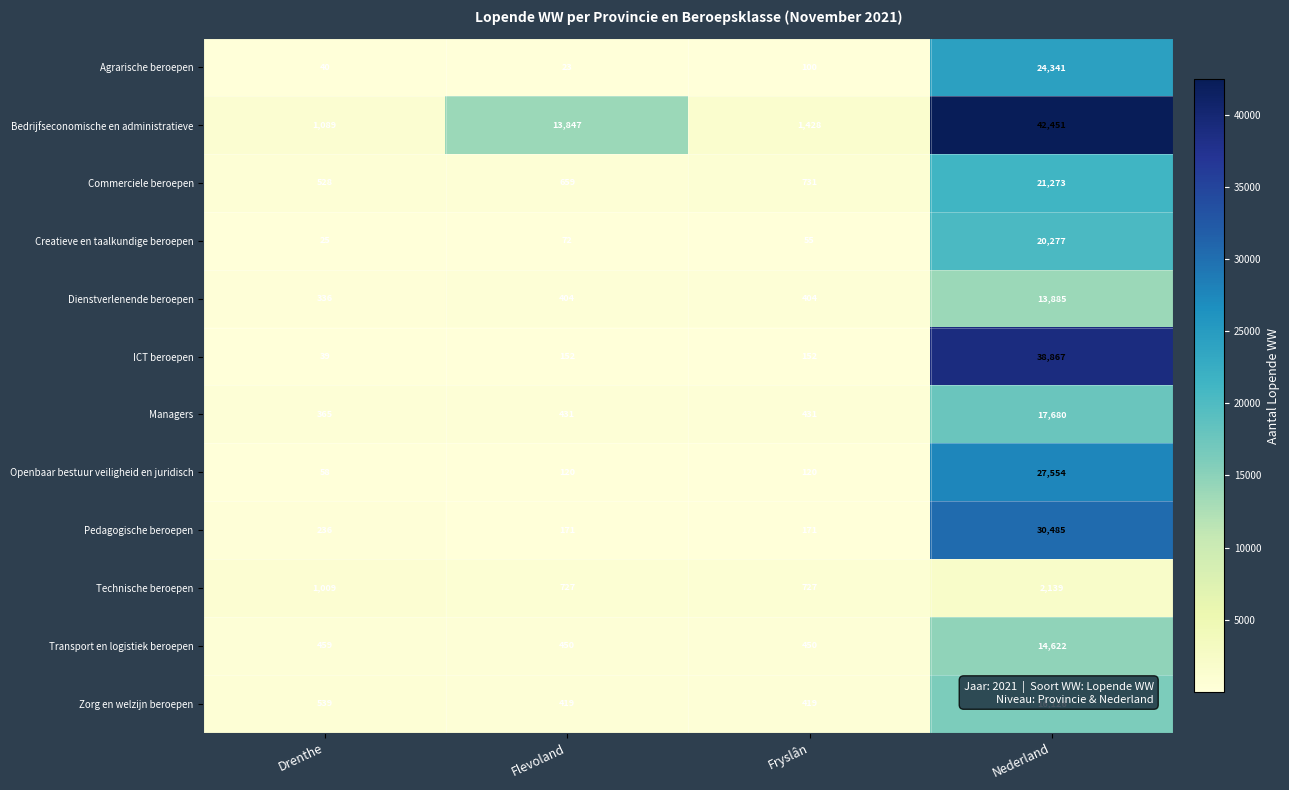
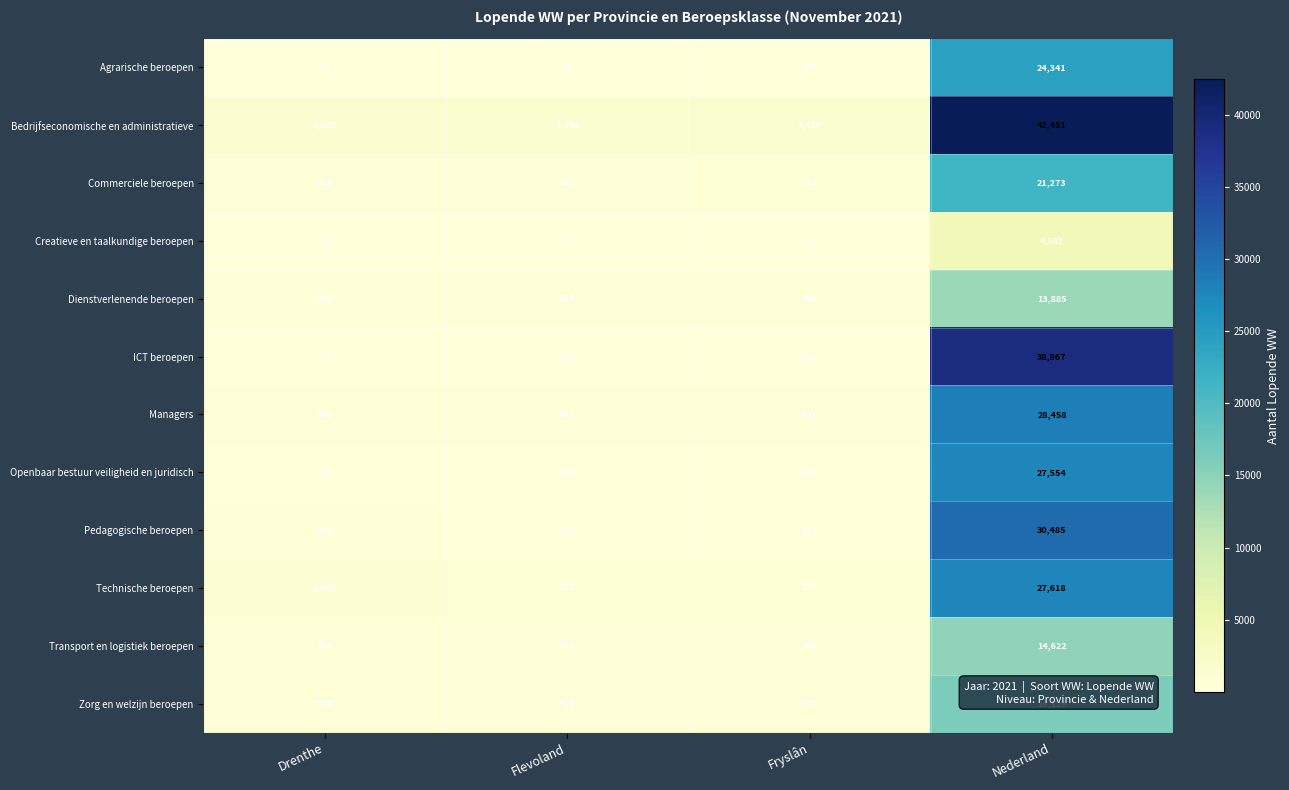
  {
    "Agrarische beroepen": {
      "Nederland": "24,341"
    },
    "Bedrijfseconomische en administratieve": {
-     "Flevoland": "13,847",
+     "Flevoland": "1,396",
      "Fryslân": "1,428",
      "Nederland": "42,451"
    },
    "Commerciele beroepen": {
      "Nederland": "21,273"
    },
    "Creatieve en taalkundige beroepen": {
-     "Nederland": "20,277"
+     "Nederland": "4,282"
    },
    "Dienstverlenende beroepen": {
      "Nederland": "13,885"
    },
    "ICT beroepen": {
      "Nederland": "38,867"
    },
    "Managers": {
-     "Nederland": "17,680"
+     "Nederland": "28,458"
    },
    "Openbaar bestuur veiligheid en juridisch": {
      "Nederland": "27,554"
    },
    "Pedagogische beroepen": {
      "Nederland": "30,485"
    },
    "Technische beroepen": {
-     "Nederland": "2,139"
+     "Nederland": "27,618"
    },
    "Transport en logistiek beroepen": {
      "Nederland": "14,622"
    }
  }
